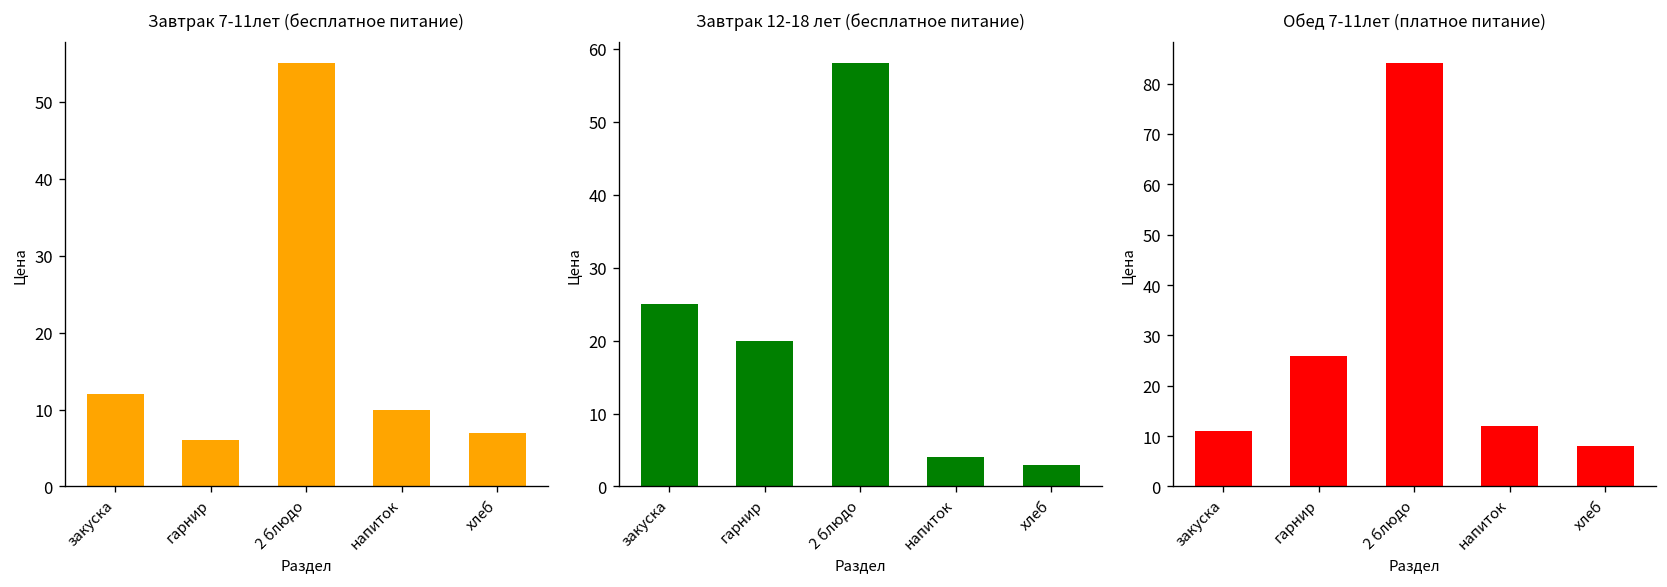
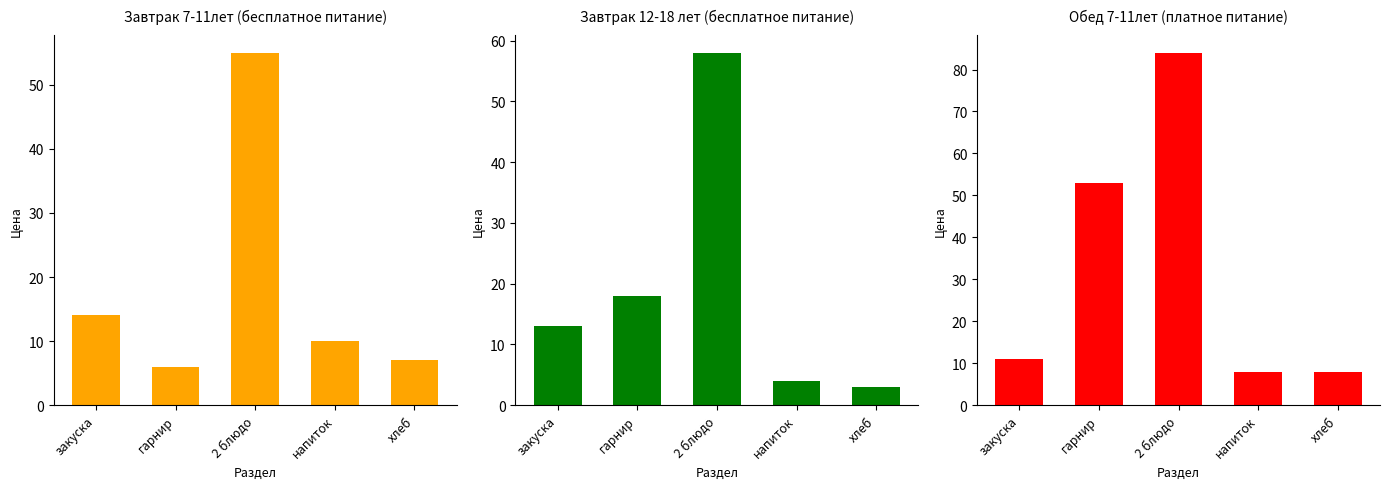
  {
    "Завтрак 7-11лет (бесплатное питание)": {
-     "закуска": 12,
+     "закуска": 14,
      "гарнир": 6,
      "2 блюдо": 55,
      "напиток": 10,
      "хлеб": 7
    },
    "Завтрак 12-18 лет (бесплатное питание)": {
-     "закуска": 25,
-     "гарнир": 20,
+     "закуска": 13,
+     "гарнир": 18,
      "2 блюдо": 58,
      "напиток": 4,
      "хлеб": 3
    },
    "Обед 7-11лет (платное питание)": {
      "закуска": 11,
-     "гарнир": 26,
+     "гарнир": 53,
      "2 блюдо": 84,
-     "напиток": 12,
+     "напиток": 8,
      "хлеб": 8
    }
  }
